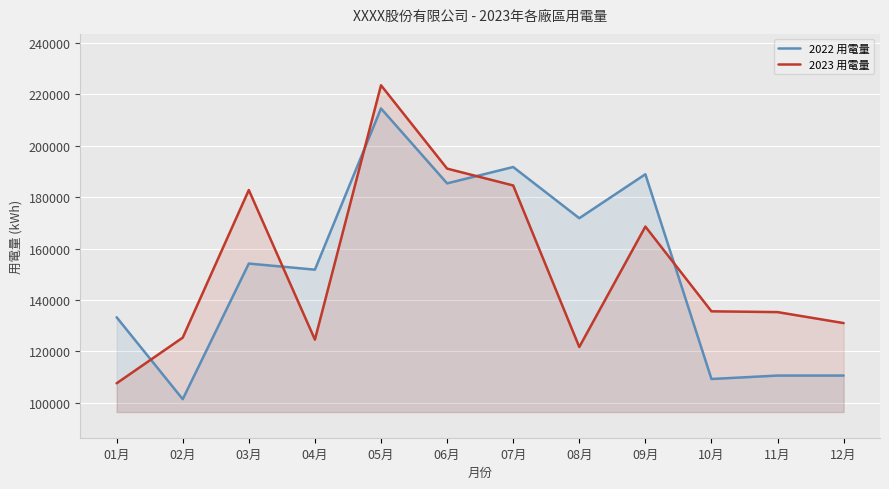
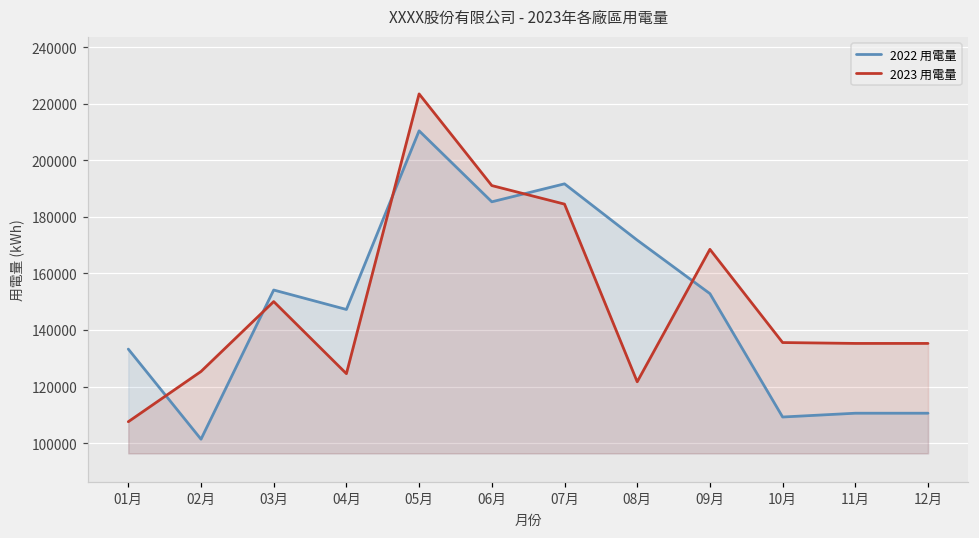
  {
    "2022 用電量": {
      "01月": 133000,
      "02月": 101000,
      "03月": 154000,
-     "04月": 152000,
-     "05月": 215000,
+     "04月": 147000,
+     "05月": 210000,
      "06月": 185000,
      "07月": 192000,
      "08月": 172000,
-     "09月": 189000,
+     "09月": 153000,
      "10月": 109000,
      "11月": 111000,
      "12月": 111000
    },
    "2023 用電量": {
      "01月": 108000,
      "02月": 125000,
-     "03月": 183000,
+     "03月": 150000,
      "04月": 125000,
      "05月": 224000,
      "06月": 191000,
      "07月": 185000,
      "08月": 122000,
      "09月": 169000,
      "10月": 136000,
      "11月": 135000,
-     "12月": 131000
+     "12月": 135000
    }
  }
